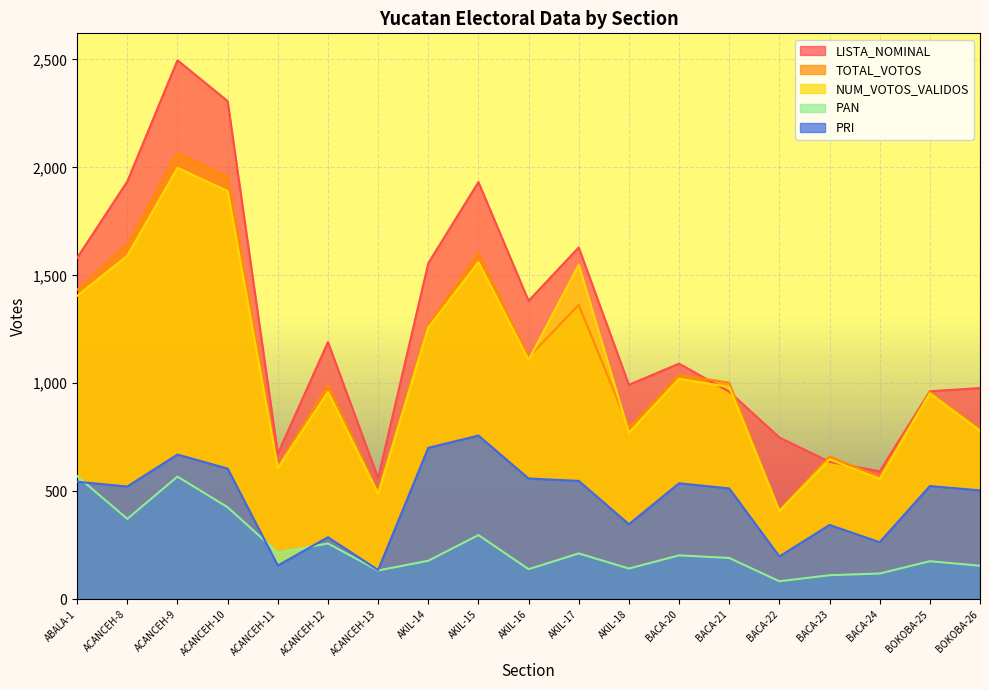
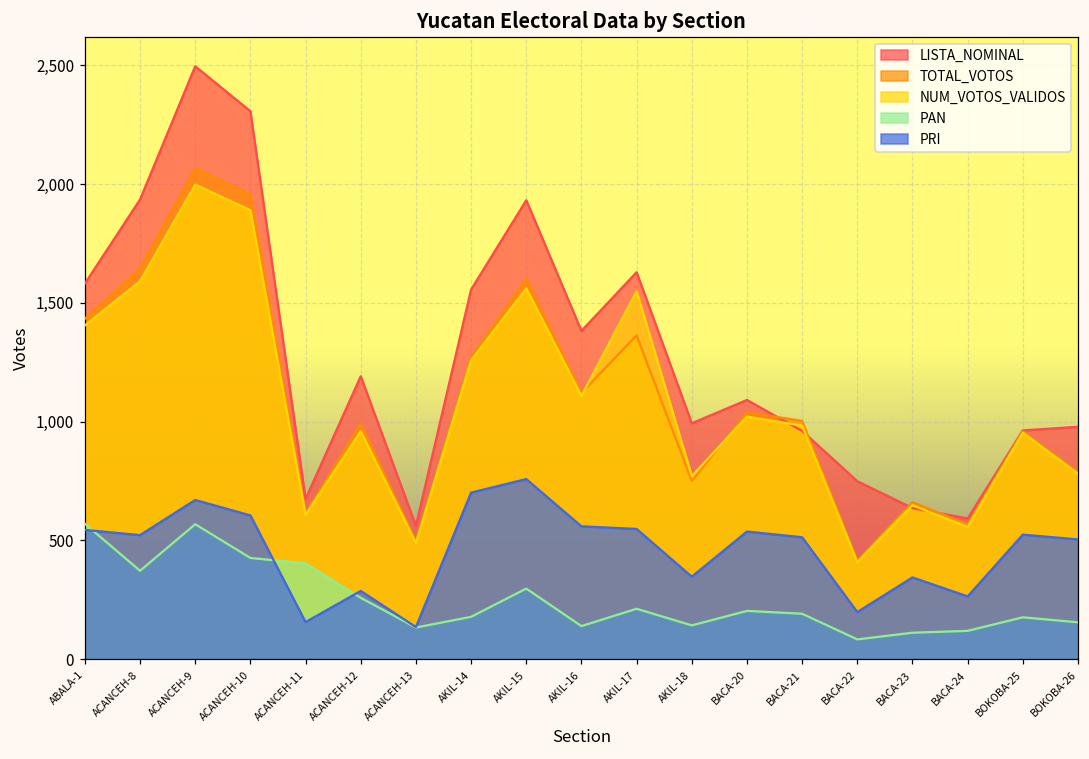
  {
    "LISTA_NOMINAL": {
      "ABALA-1": "1,580",
      "ACANCEH-8": "1,940",
      "ACANCEH-9": "2,500",
      "ACANCEH-10": "2,310",
      "ACANCEH-11": "670",
      "ACANCEH-12": "1,190",
      "ACANCEH-13": "560",
      "AKIL-14": "1,560",
      "AKIL-15": "1,930",
      "AKIL-16": "1,380",
      "AKIL-17": "1,630",
      "AKIL-18": "990",
      "BACA-20": "1,090",
      "BACA-21": "960",
      "BACA-22": "750",
      "BACA-23": "640",
      "BACA-24": "590",
      "BOKOBA-26": "980"
    },
    "TOTAL_VOTOS": {
      "ABALA-1": "1,430",
      "ACANCEH-8": "1,650",
      "ACANCEH-9": "2,070",
      "ACANCEH-10": "1,960",
      "ACANCEH-12": "990",
      "AKIL-14": "1,270",
      "AKIL-15": "1,600",
      "AKIL-16": "1,120",
      "AKIL-17": "1,360",
-     "AKIL-18": "790",
+     "AKIL-18": "750",
      "BACA-20": "1,040",
      "BACA-21": "1,000",
      "BACA-23": "660"
    },
    "NUM_VOTOS_VALIDOS": {
      "ABALA-1": "1,410",
      "ACANCEH-8": "1,590",
      "ACANCEH-9": "2,000",
      "ACANCEH-10": "1,890",
      "ACANCEH-12": "960",
      "AKIL-14": "1,260",
      "AKIL-15": "1,560",
      "AKIL-16": "1,110",
      "AKIL-17": "1,550",
      "AKIL-18": "770",
      "BACA-20": "1,020",
      "BACA-21": "980",
      "BACA-23": "650"
    },
    "PAN": {
      "ABALA-1": "570",
      "ACANCEH-8": "370",
      "ACANCEH-9": "570",
      "ACANCEH-10": "430",
-     "ACANCEH-11": "220",
+     "ACANCEH-11": "400",
      "ACANCEH-12": "260",
      "AKIL-14": "180",
      "AKIL-15": "300",
      "AKIL-16": "140",
      "AKIL-17": "210",
      "AKIL-18": "140",
      "BACA-20": "200",
      "BACA-21": "190",
      "BACA-22": "80",
      "BACA-23": "110",
      "BACA-24": "120",
      "BOKOBA-25": "180",
      "BOKOBA-26": "160"
    },
    "PRI": {
      "ABALA-1": "540",
      "ACANCEH-8": "520",
      "ACANCEH-9": "670",
      "ACANCEH-10": "610",
      "ACANCEH-11": "160",
      "ACANCEH-12": "290",
      "AKIL-14": "700",
      "AKIL-15": "760",
      "AKIL-16": "560",
      "AKIL-17": "550",
      "AKIL-18": "350",
      "BACA-20": "540",
      "BACA-21": "510",
      "BACA-22": "200",
      "BACA-23": "340",
      "BACA-24": "260",
      "BOKOBA-25": "520",
      "BOKOBA-26": "500"
    }
  }
